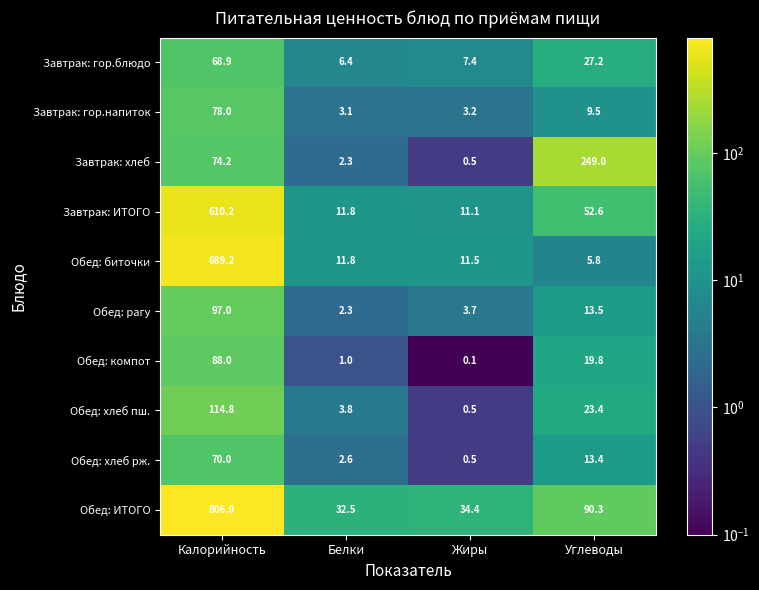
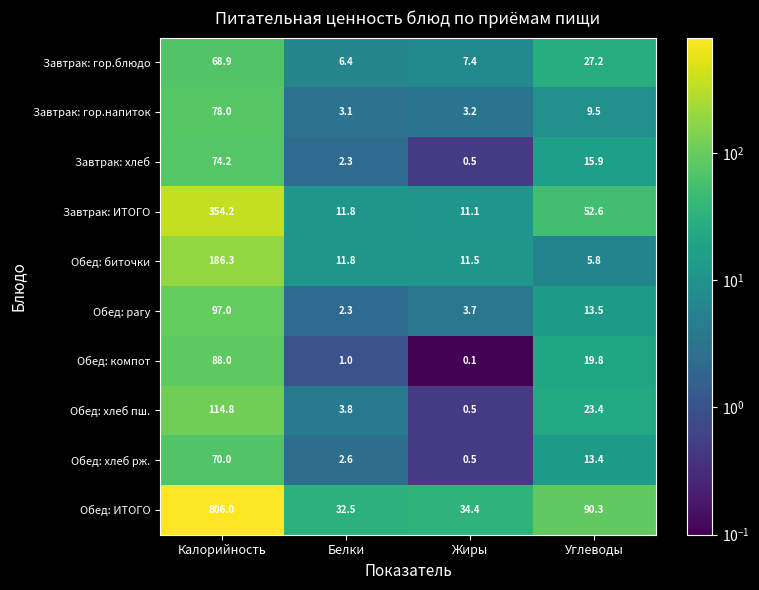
  {
    "Завтрак: гор.блюдо": {
      "Калорийность": 68.9,
      "Белки": 6.4,
      "Жиры": 7.4,
      "Углеводы": 27.2
    },
    "Завтрак: гор.напиток": {
      "Калорийность": 78.0,
      "Белки": 3.1,
      "Жиры": 3.2,
      "Углеводы": 9.5
    },
    "Завтрак: хлеб": {
      "Калорийность": 74.2,
      "Белки": 2.3,
      "Жиры": 0.5,
-     "Углеводы": 249.0
+     "Углеводы": 15.9
    },
    "Завтрак: ИТОГО": {
-     "Калорийность": 610.2,
+     "Калорийность": 354.2,
      "Белки": 11.8,
      "Жиры": 11.1,
      "Углеводы": 52.6
    },
    "Обед: биточки": {
-     "Калорийность": 689.2,
+     "Калорийность": 186.3,
      "Белки": 11.8,
      "Жиры": 11.5,
      "Углеводы": 5.8
    },
    "Обед: рагу": {
      "Калорийность": 97.0,
      "Белки": 2.3,
      "Жиры": 3.7,
      "Углеводы": 13.5
    },
    "Обед: компот": {
      "Калорийность": 88.0,
      "Белки": 1.0,
      "Жиры": 0.1,
      "Углеводы": 19.8
    },
    "Обед: хлеб пш.": {
      "Калорийность": 114.8,
      "Белки": 3.8,
      "Жиры": 0.5,
      "Углеводы": 23.4
    },
    "Обед: хлеб рж.": {
      "Калорийность": 70.0,
      "Белки": 2.6,
      "Жиры": 0.5,
      "Углеводы": 13.4
    },
    "Обед: ИТОГО": {
      "Калорийность": 806.0,
      "Белки": 32.5,
      "Жиры": 34.4,
      "Углеводы": 90.3
    }
  }
